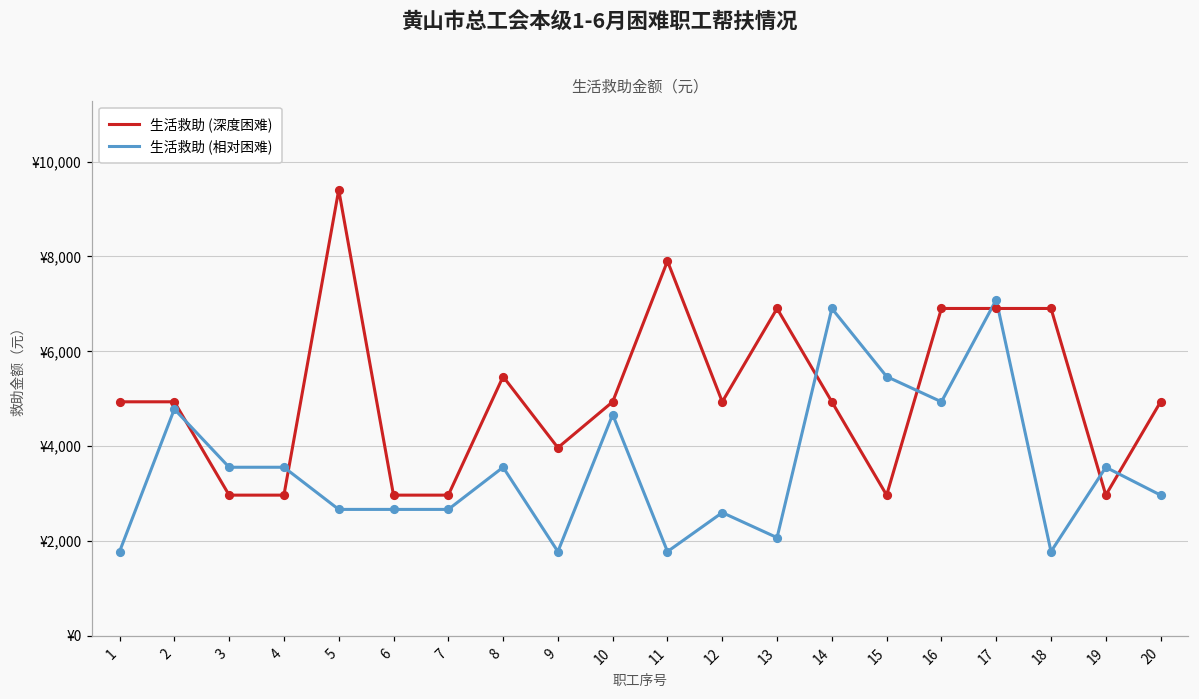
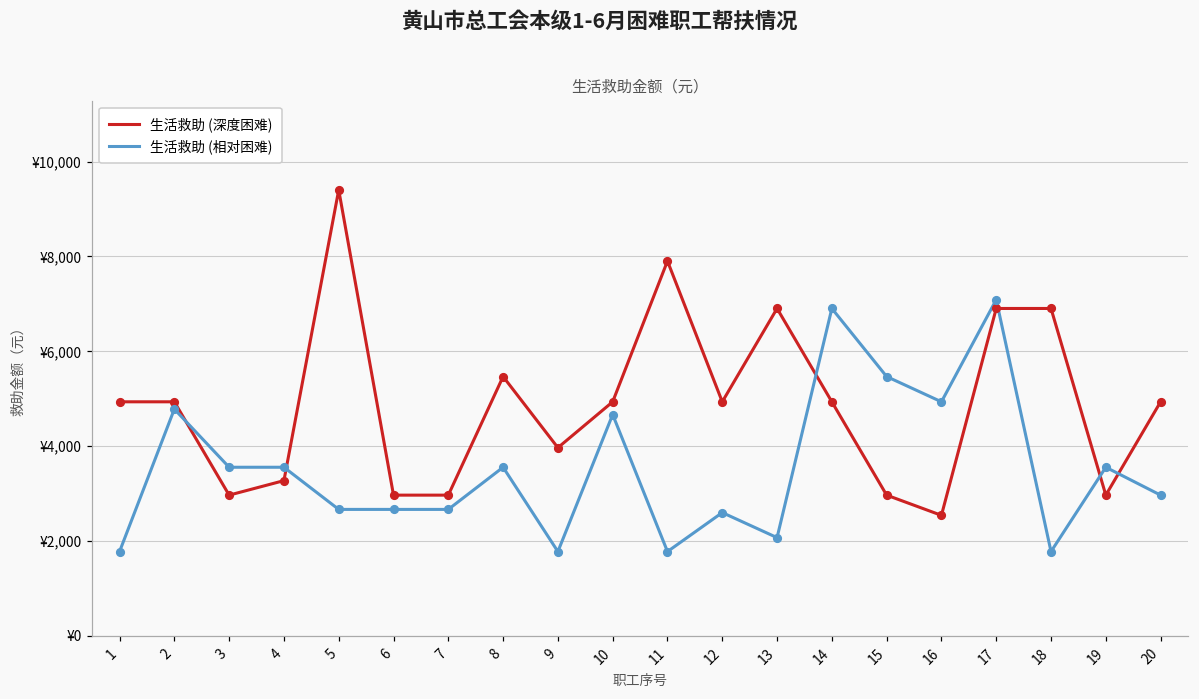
  {
    "生活救助 (深度困难)": {
      "1": "¥4,900",
      "2": "¥4,900",
      "3": "¥3,000",
-     "4": "¥3,000",
+     "4": "¥3,300",
      "5": "¥9,400",
      "6": "¥3,000",
      "7": "¥3,000",
      "8": "¥5,500",
      "9": "¥4,000",
      "10": "¥4,900",
      "11": "¥7,900",
      "12": "¥4,900",
      "13": "¥6,900",
      "14": "¥4,900",
      "15": "¥3,000",
-     "16": "¥6,900",
+     "16": "¥2,500",
      "17": "¥6,900",
      "18": "¥6,900",
      "19": "¥3,000",
      "20": "¥4,900"
    },
    "生活救助 (相对困难)": {
      "1": "¥1,800",
      "2": "¥4,800",
      "3": "¥3,600",
      "4": "¥3,600",
      "5": "¥2,700",
      "6": "¥2,700",
      "7": "¥2,700",
      "8": "¥3,600",
      "9": "¥1,800",
      "10": "¥4,700",
      "11": "¥1,800",
      "12": "¥2,600",
      "13": "¥2,100",
      "14": "¥6,900",
      "15": "¥5,500",
      "16": "¥4,900",
      "17": "¥7,100",
      "18": "¥1,800",
      "19": "¥3,600",
      "20": "¥3,000"
    }
  }
